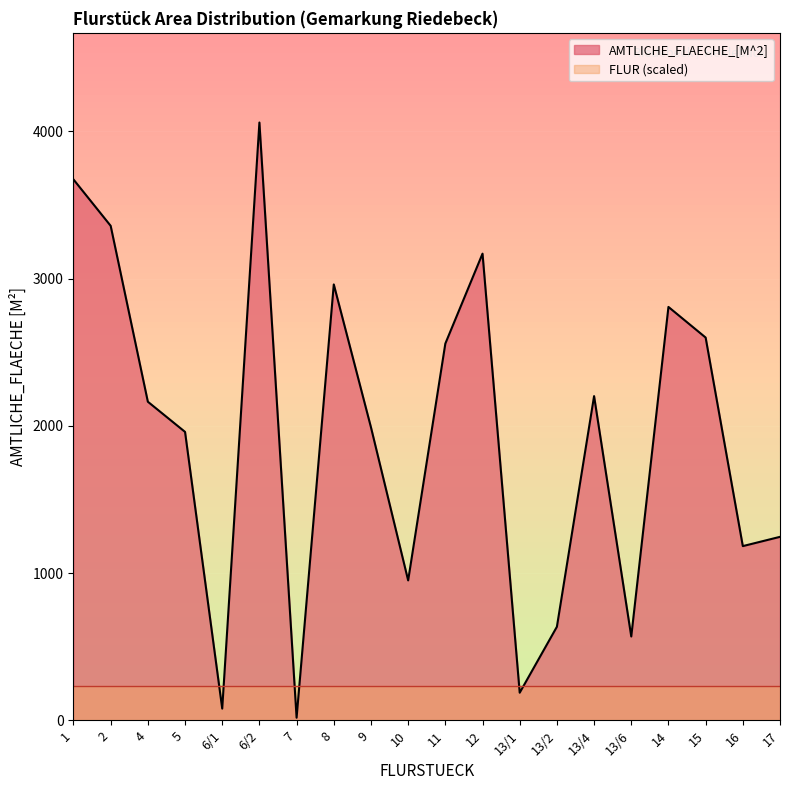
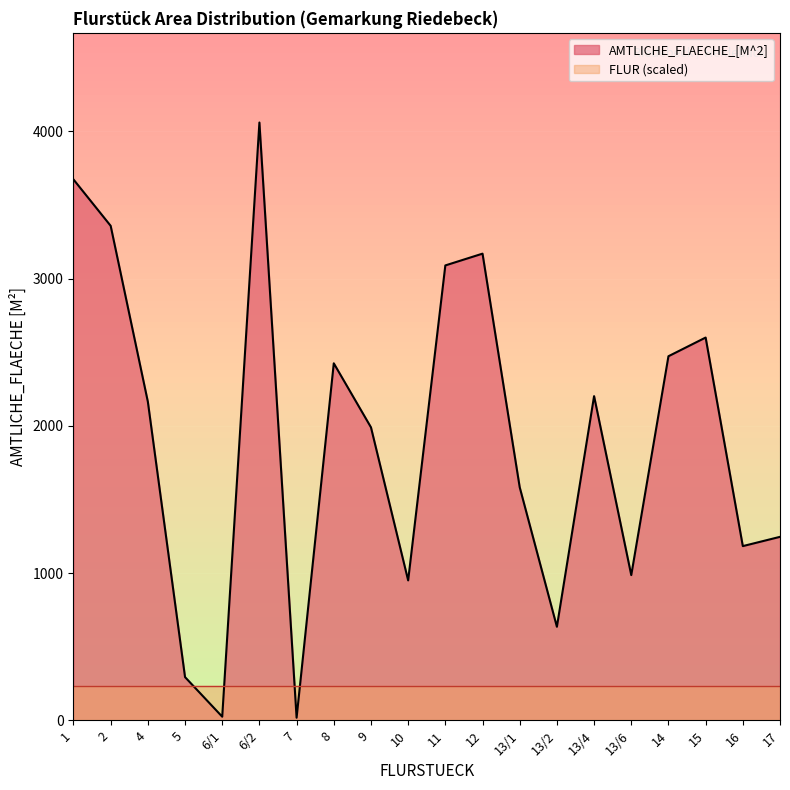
  {
    "AMTLICHE_FLAECHE_[M^2]": {
      "1": 3670,
      "2": 3360,
      "4": 2160,
-     "5": 1960,
-     "6/1": 80,
+     "5": 290,
+     "6/1": 20,
      "6/2": 4060,
      "7": 20,
-     "8": 2960,
+     "8": 2430,
      "9": 1990,
      "10": 950,
-     "11": 2560,
+     "11": 3090,
      "12": 3170,
-     "13/1": 190,
+     "13/1": 1580,
      "13/2": 640,
      "13/4": 2200,
-     "13/6": 570,
-     "14": 2810,
+     "13/6": 990,
+     "14": 2470,
      "15": 2600,
      "16": 1180,
      "17": 1250
    },
    "FLUR (scaled)": {
      "1": 230,
      "2": 230,
      "4": 230,
      "5": 230,
      "6/1": 230,
      "6/2": 230,
      "7": 230,
      "8": 230,
      "9": 230,
      "10": 230,
      "11": 230,
      "12": 230,
      "13/1": 230,
      "13/2": 230,
      "13/4": 230,
      "13/6": 230,
      "14": 230,
      "15": 230,
      "16": 230,
      "17": 230
    }
  }
